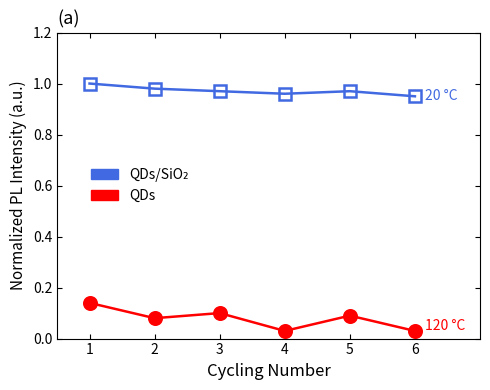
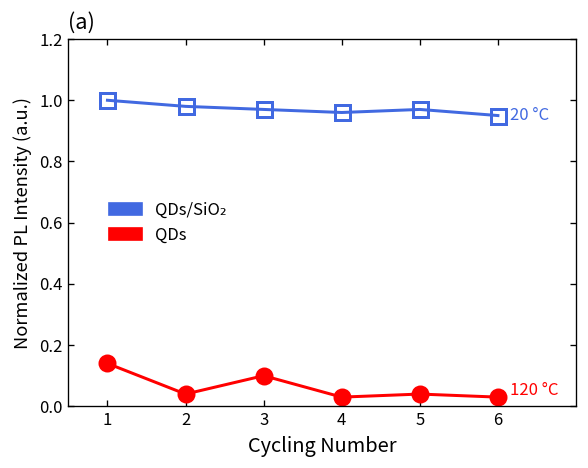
  {
    "QDs": {
      "1": 0.14,
-     "2": 0.08,
+     "2": 0.04,
      "3": 0.10,
      "4": 0.03,
-     "5": 0.09
+     "5": 0.04
    }
  }
